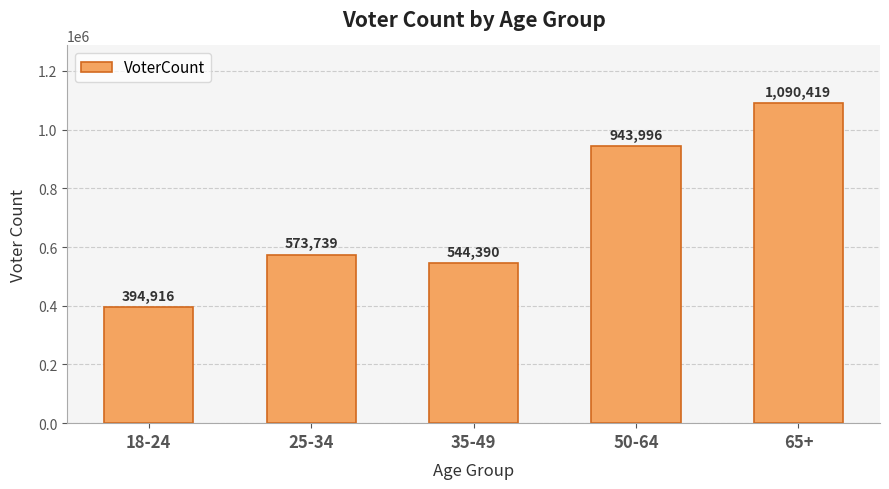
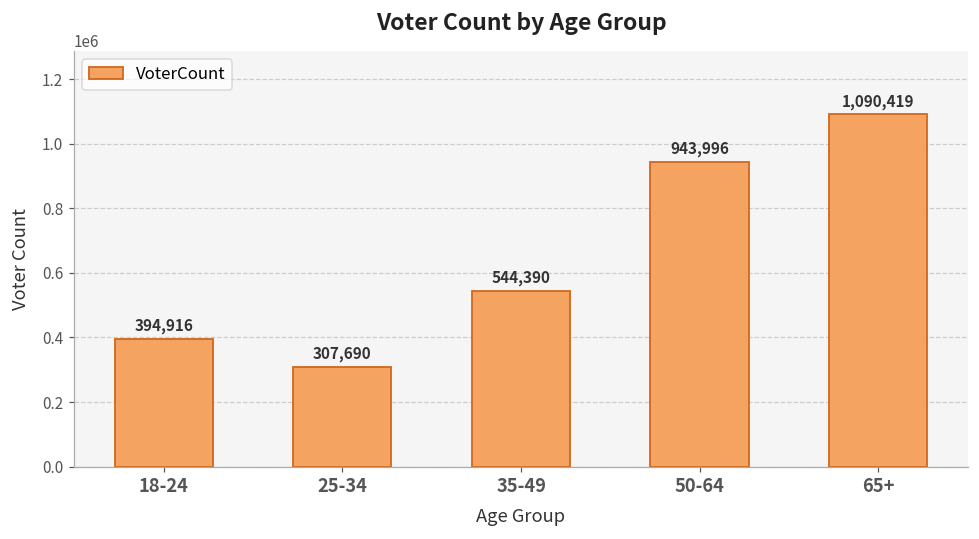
  {
    "18-24": "394,916",
-   "25-34": "573,739",
+   "25-34": "307,690",
    "35-49": "544,390",
    "50-64": "943,996",
    "65+": "1,090,419"
  }
